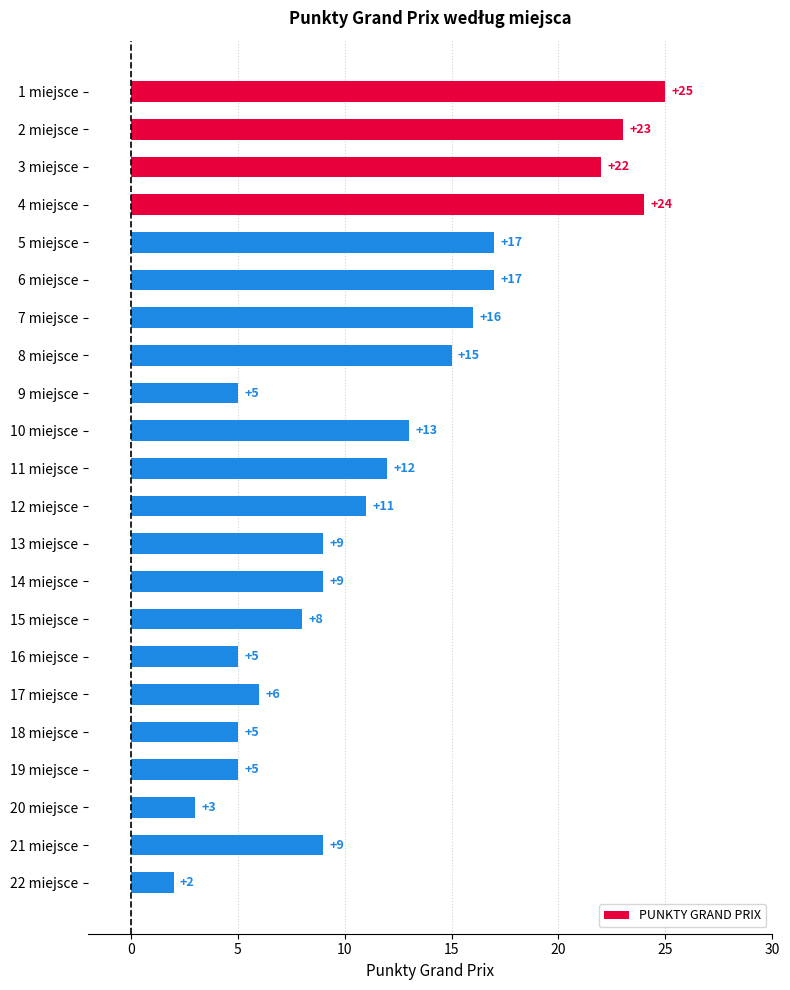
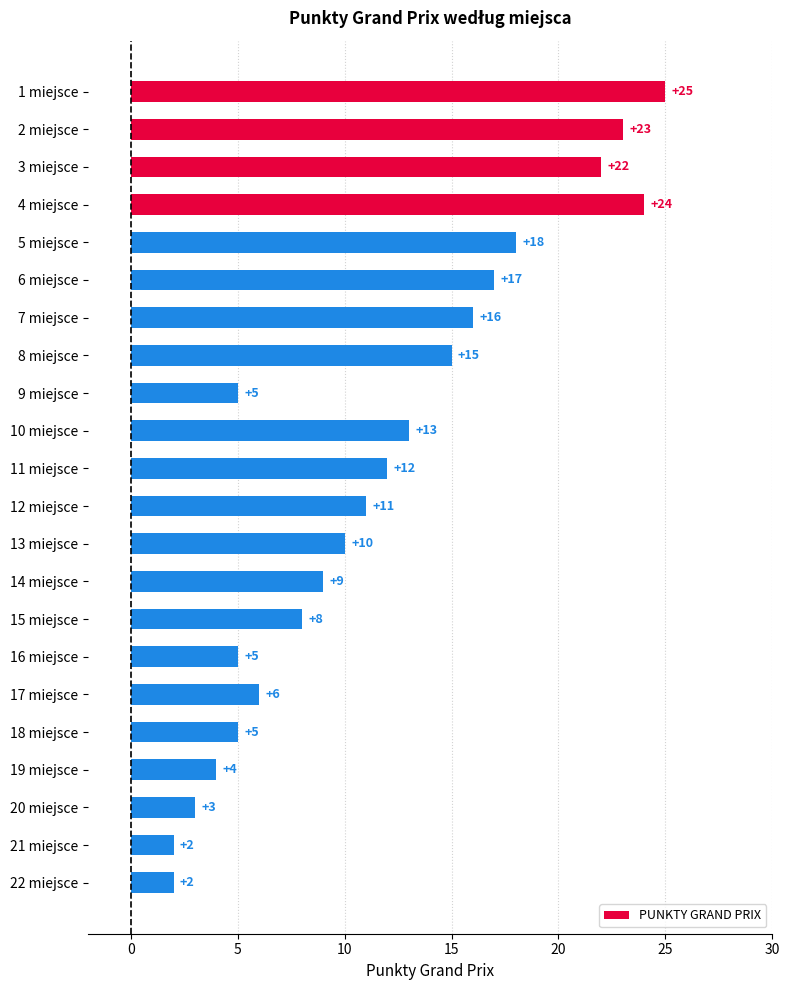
  {
    "1 miejsce": "+25",
    "2 miejsce": "+23",
    "3 miejsce": "+22",
    "4 miejsce": "+24",
-   "5 miejsce": "+17",
+   "5 miejsce": "+18",
    "6 miejsce": "+17",
    "7 miejsce": "+16",
    "8 miejsce": "+15",
    "9 miejsce": "+5",
    "10 miejsce": "+13",
    "11 miejsce": "+12",
    "12 miejsce": "+11",
-   "13 miejsce": "+9",
+   "13 miejsce": "+10",
    "14 miejsce": "+9",
    "15 miejsce": "+8",
    "16 miejsce": "+5",
    "17 miejsce": "+6",
    "18 miejsce": "+5",
-   "19 miejsce": "+5",
+   "19 miejsce": "+4",
    "20 miejsce": "+3",
-   "21 miejsce": "+9",
+   "21 miejsce": "+2",
    "22 miejsce": "+2"
  }
